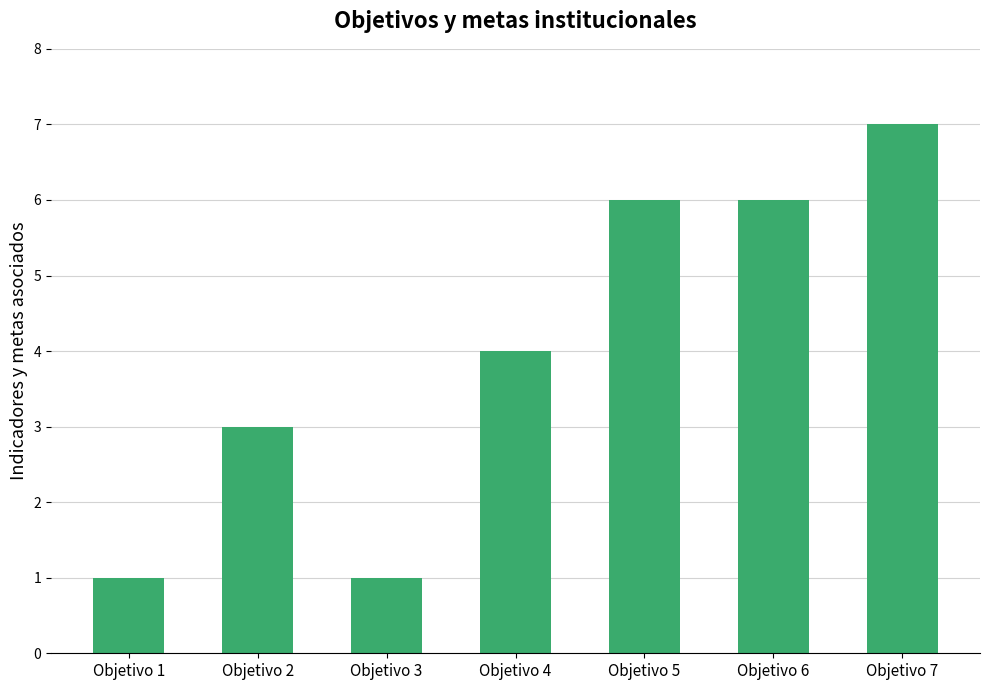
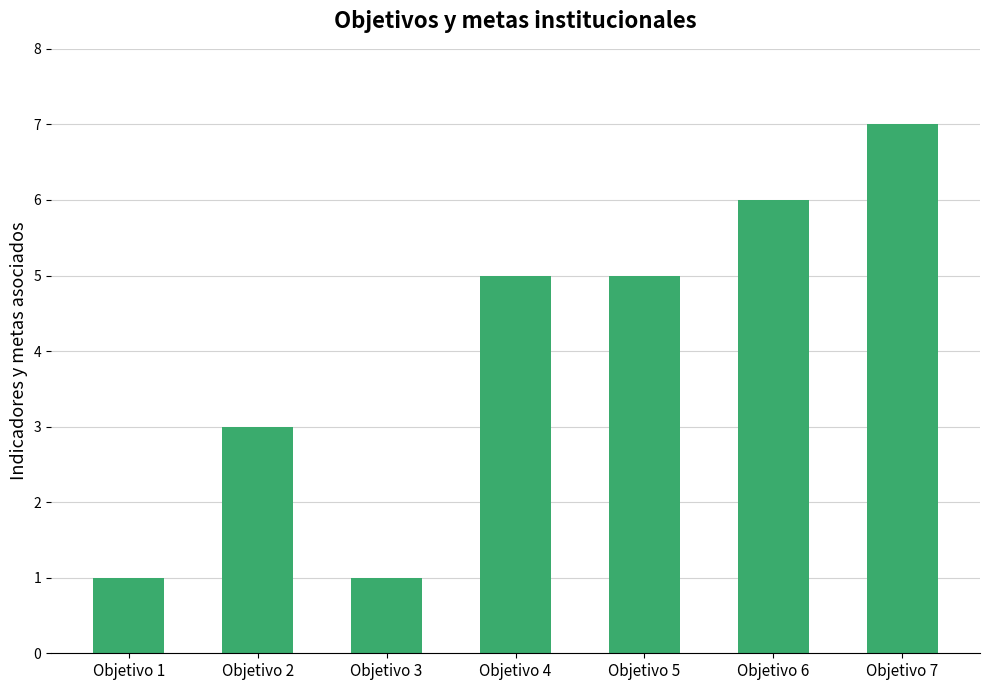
  {
    "Objetivo 1": 1,
    "Objetivo 2": 3,
    "Objetivo 3": 1,
-   "Objetivo 4": 4,
-   "Objetivo 5": 6,
+   "Objetivo 4": 5,
+   "Objetivo 5": 5,
    "Objetivo 6": 6,
    "Objetivo 7": 7
  }
